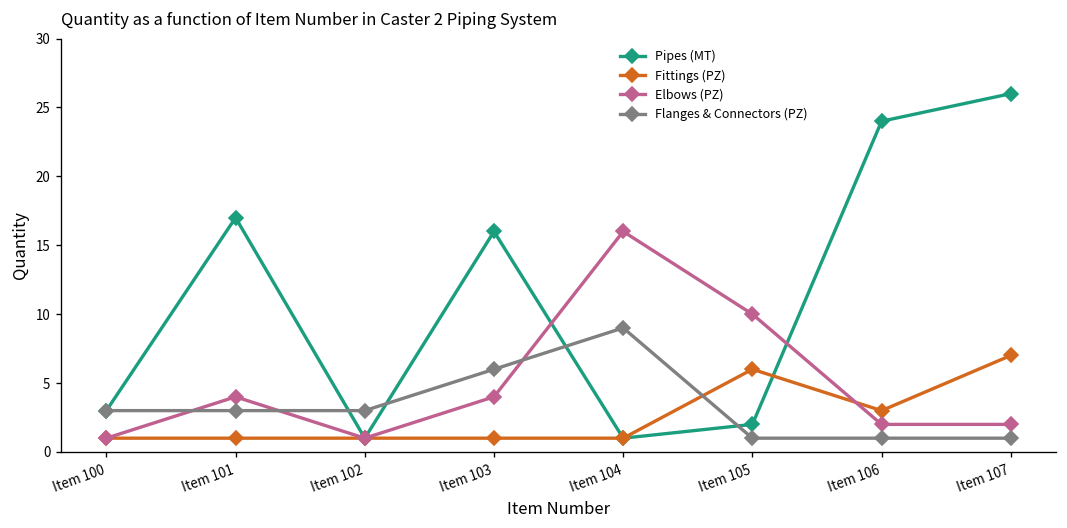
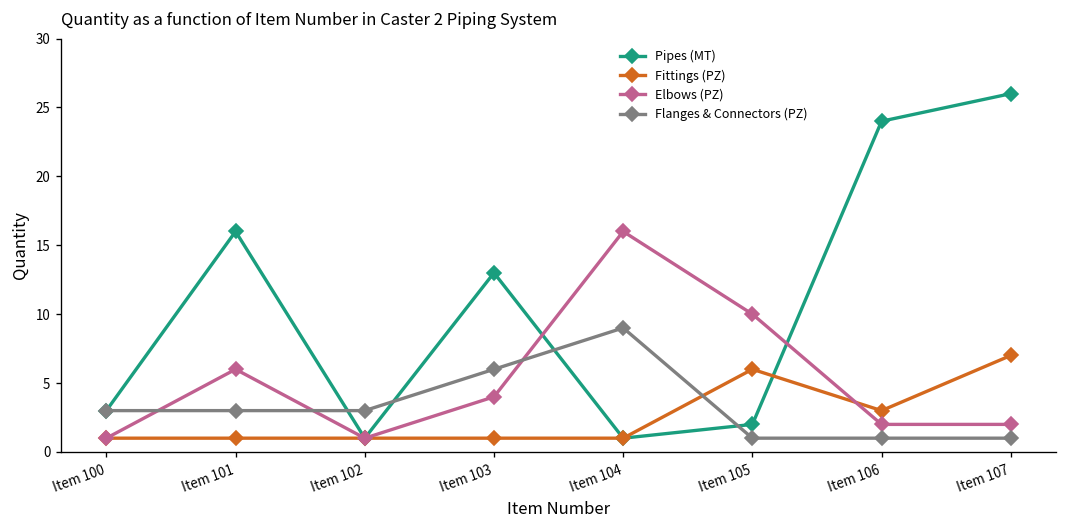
  {
    "Pipes (MT)": {
-     "Item 101": 17,
-     "Item 103": 16,
+     "Item 101": 16,
+     "Item 103": 13,
      "Item 105": 2,
      "Item 106": 24,
      "Item 107": 26
    },
    "Fittings (PZ)": {
      "Item 101": 1,
      "Item 103": 1,
      "Item 105": 6,
      "Item 106": 3,
      "Item 107": 7
    },
    "Elbows (PZ)": {
-     "Item 101": 4,
+     "Item 101": 6,
      "Item 103": 4,
      "Item 104": 16,
      "Item 105": 10,
      "Item 106": 2,
      "Item 107": 2
    },
    "Flanges & Connectors (PZ)": {
      "Item 101": 3,
      "Item 102": 3,
      "Item 103": 6,
      "Item 104": 9,
      "Item 105": 1,
      "Item 106": 1,
      "Item 107": 1
    }
  }
